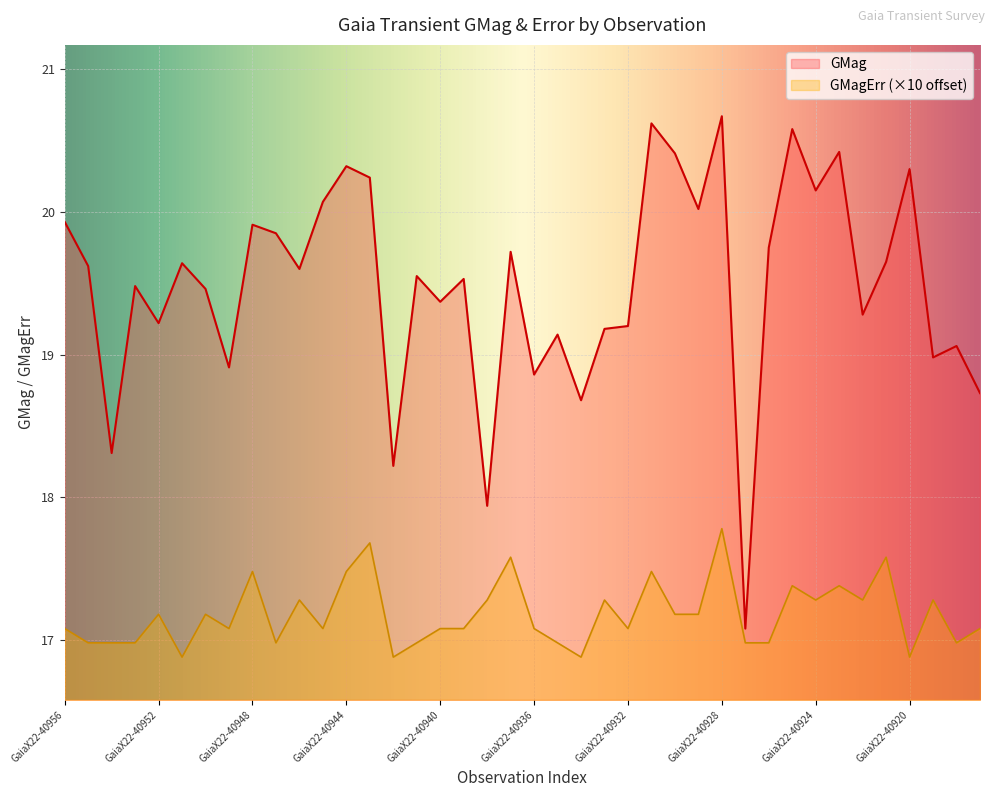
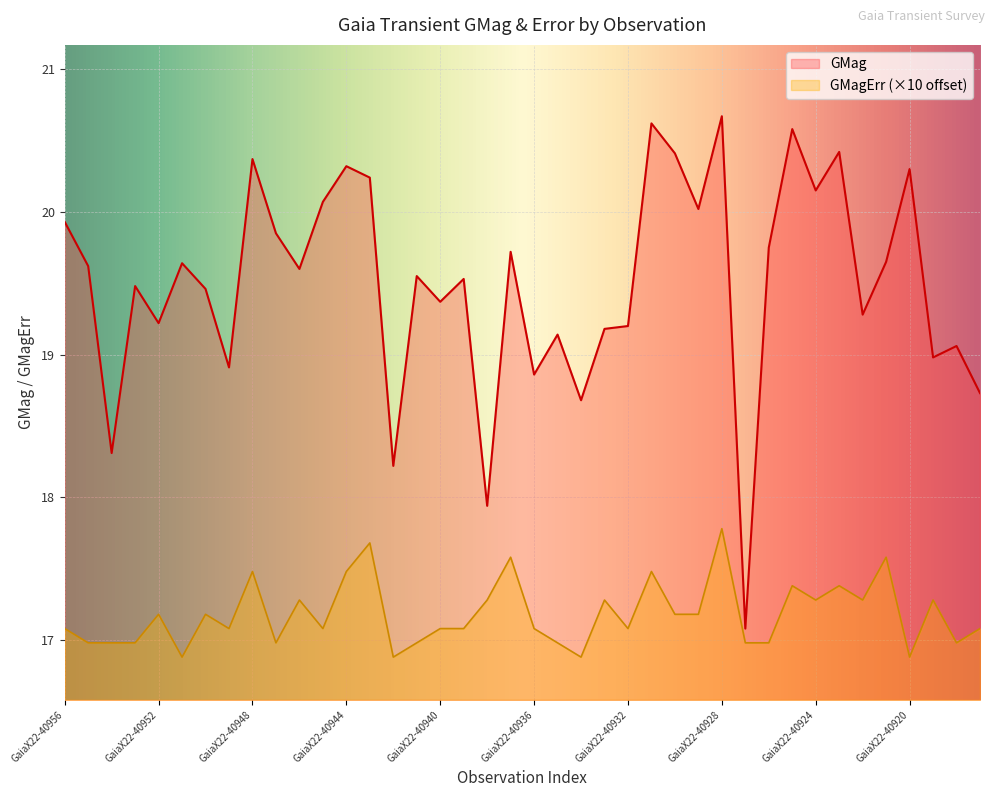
  {
    "GMag": {
      "GaiaX22-40956": 19.93,
      "GaiaX22-40952": 19.22,
-     "GaiaX22-40948": 19.91,
+     "GaiaX22-40948": 20.37,
      "GaiaX22-40944": 20.32,
      "GaiaX22-40940": 19.37,
      "GaiaX22-40936": 18.86,
      "GaiaX22-40932": 19.20,
      "GaiaX22-40928": 20.67,
      "GaiaX22-40924": 20.15,
      "GaiaX22-40920": 20.30
    },
    "GMagErr (×10 offset)": {
      "GaiaX22-40956": 17.08,
      "GaiaX22-40952": 17.18,
      "GaiaX22-40948": 17.48,
      "GaiaX22-40944": 17.48,
      "GaiaX22-40940": 17.08,
      "GaiaX22-40936": 17.08,
      "GaiaX22-40932": 17.08,
      "GaiaX22-40928": 17.78,
      "GaiaX22-40924": 17.28,
      "GaiaX22-40920": 16.88
    }
  }
